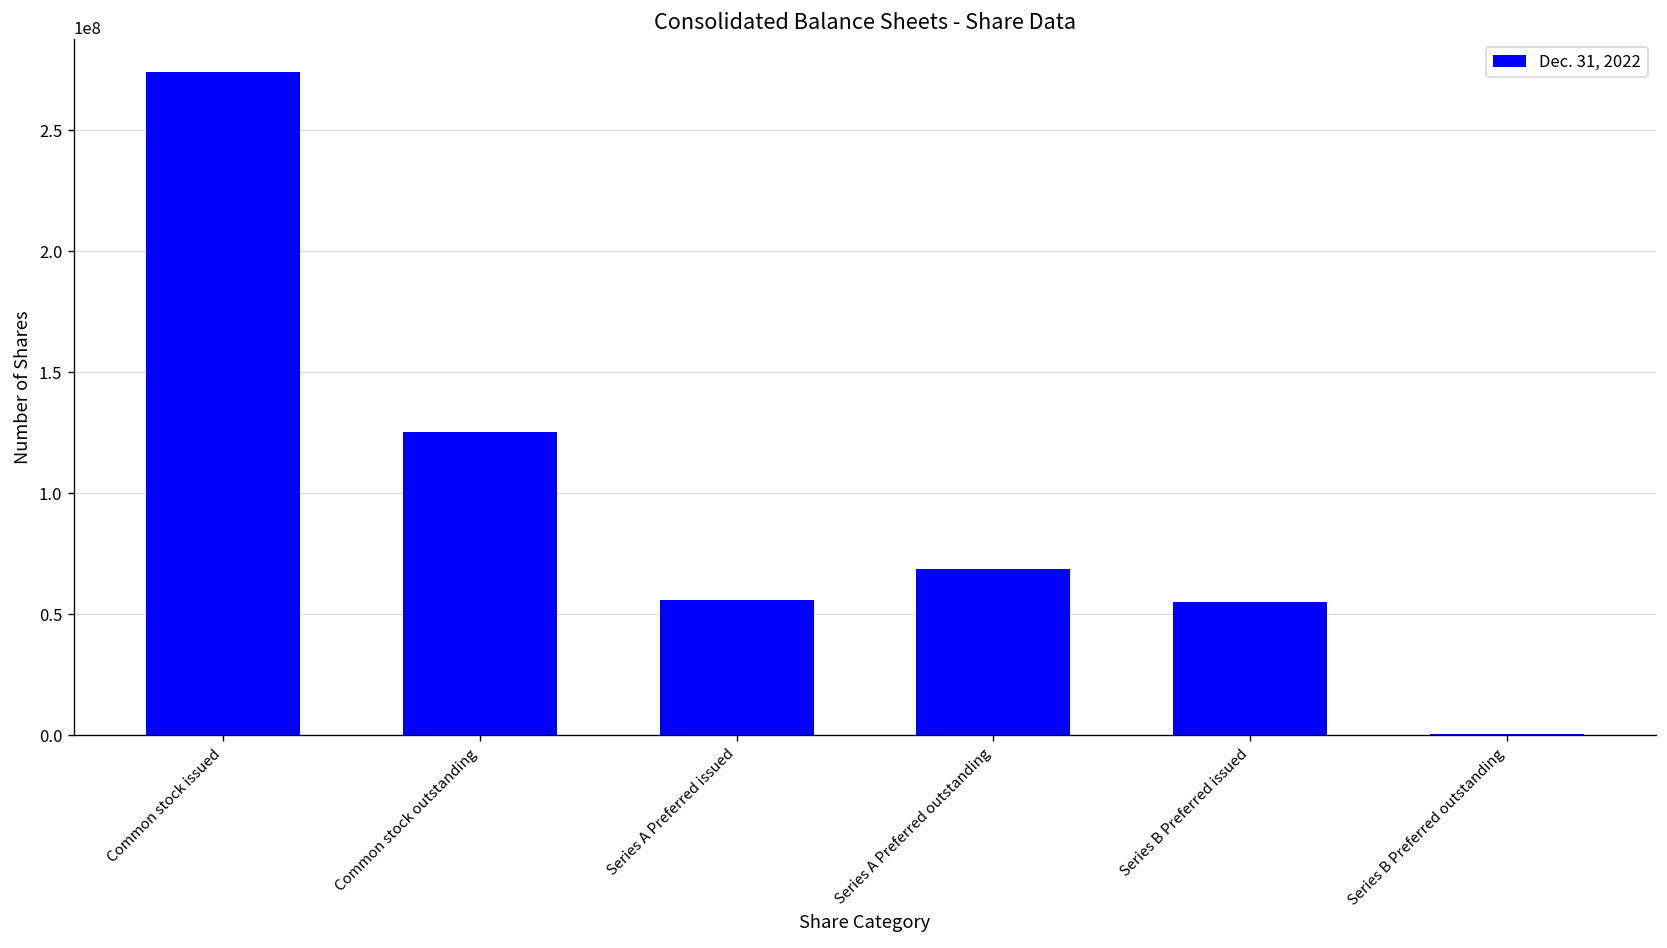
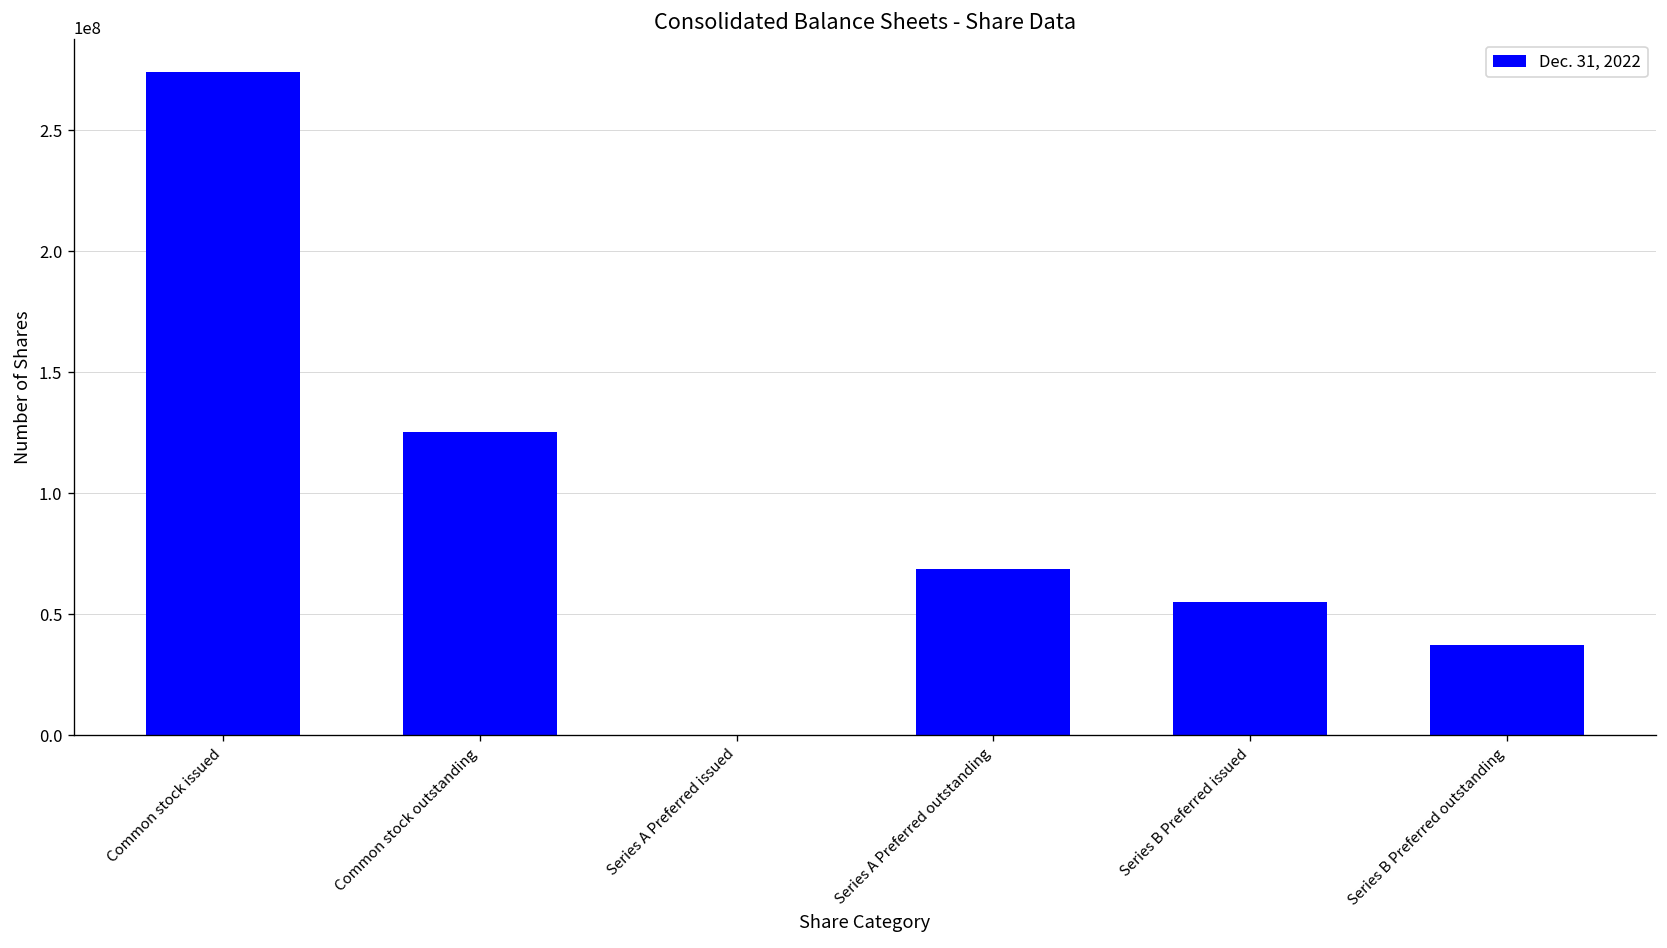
  {
    "Common stock issued": 274000000,
    "Common stock outstanding": 126000000,
-   "Series A Preferred issued": 56000000,
+   "Series A Preferred issued": 0,
    "Series A Preferred outstanding": 69000000,
    "Series B Preferred issued": 55000000,
-   "Series B Preferred outstanding": 0
+   "Series B Preferred outstanding": 37000000
  }
